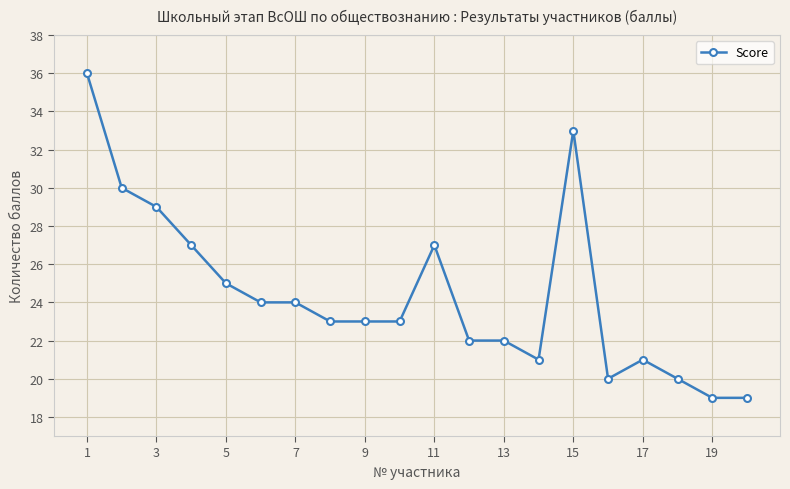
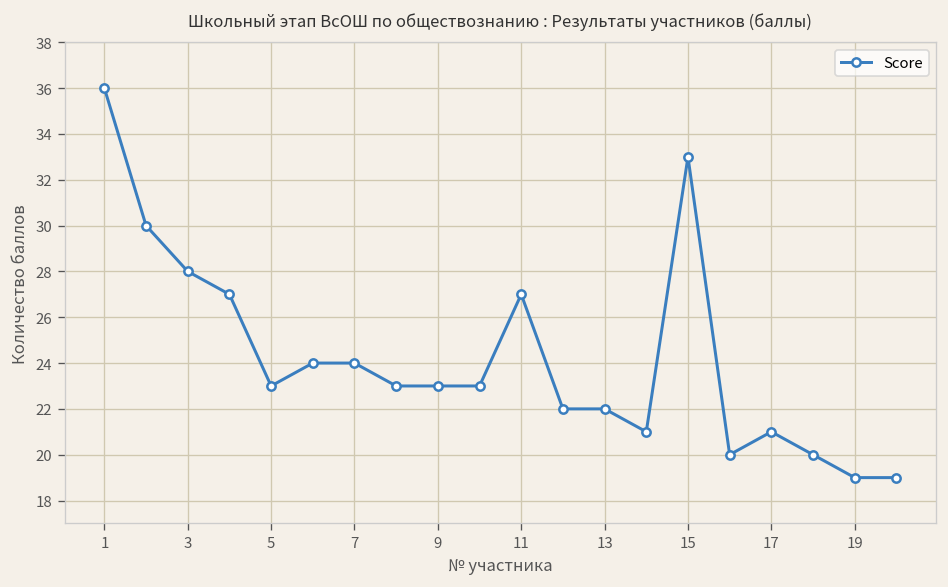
  {
    "1": 36,
-   "3": 29,
-   "5": 25,
+   "3": 28,
+   "5": 23,
    "7": 24,
    "9": 23,
    "11": 27,
    "13": 22,
    "15": 33,
    "17": 21,
    "19": 19
  }
